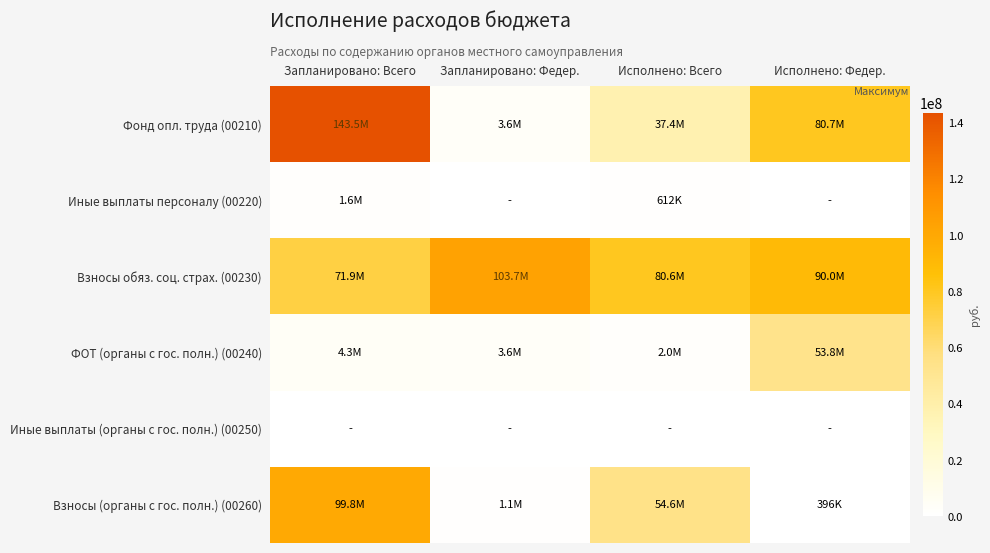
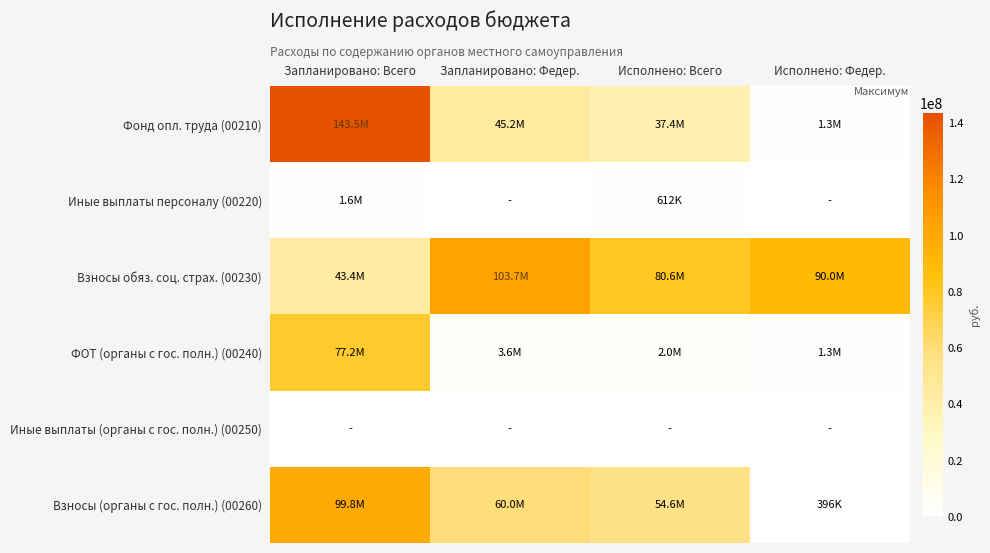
  {
    "Фонд опл. труда (00210)": {
      "Запланировано: Всего": "143.5M",
-     "Запланировано: Федер.": "3.6M",
+     "Запланировано: Федер.": "45.2M",
      "Исполнено: Всего": "37.4M",
-     "Исполнено: Федер.": "80.7M"
+     "Исполнено: Федер.": "1.3M"
    },
    "Иные выплаты персоналу (00220)": {
      "Запланировано: Всего": "1.6M",
      "Исполнено: Всего": "612K"
    },
    "Взносы обяз. соц. страх. (00230)": {
-     "Запланировано: Всего": "71.9M",
+     "Запланировано: Всего": "43.4M",
      "Запланировано: Федер.": "103.7M",
      "Исполнено: Всего": "80.6M",
      "Исполнено: Федер.": "90.0M"
    },
    "ФОТ (органы с гос. полн.) (00240)": {
-     "Запланировано: Всего": "4.3M",
+     "Запланировано: Всего": "77.2M",
      "Запланировано: Федер.": "3.6M",
      "Исполнено: Всего": "2.0M",
-     "Исполнено: Федер.": "53.8M"
+     "Исполнено: Федер.": "1.3M"
    },
    "Взносы (органы с гос. полн.) (00260)": {
      "Запланировано: Всего": "99.8M",
-     "Запланировано: Федер.": "1.1M",
+     "Запланировано: Федер.": "60.0M",
      "Исполнено: Всего": "54.6M",
      "Исполнено: Федер.": "396K"
    }
  }
